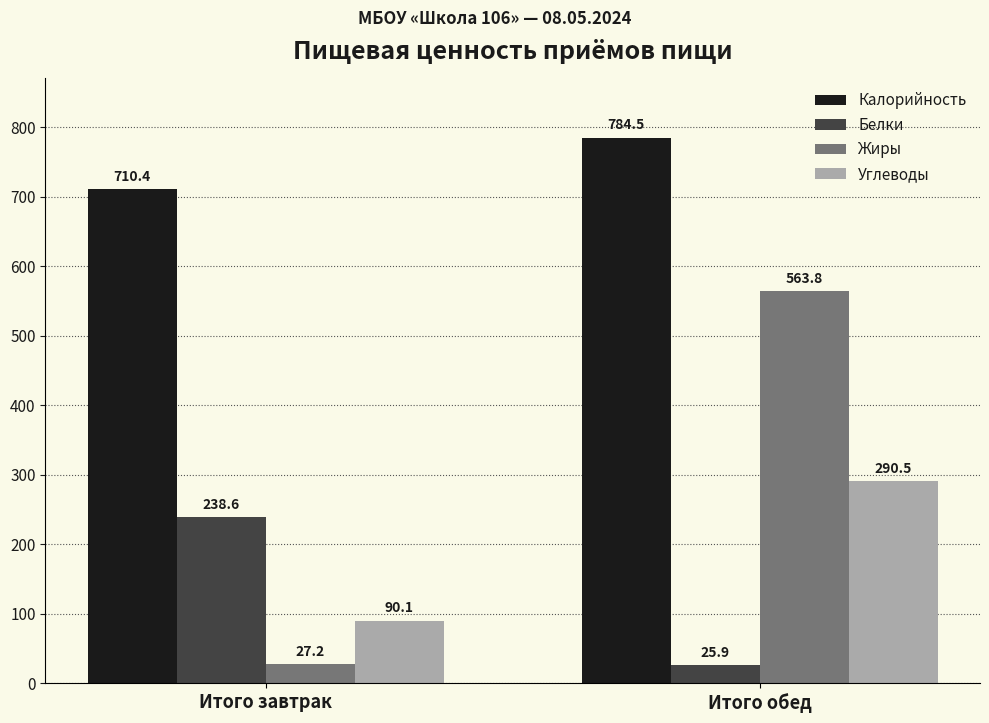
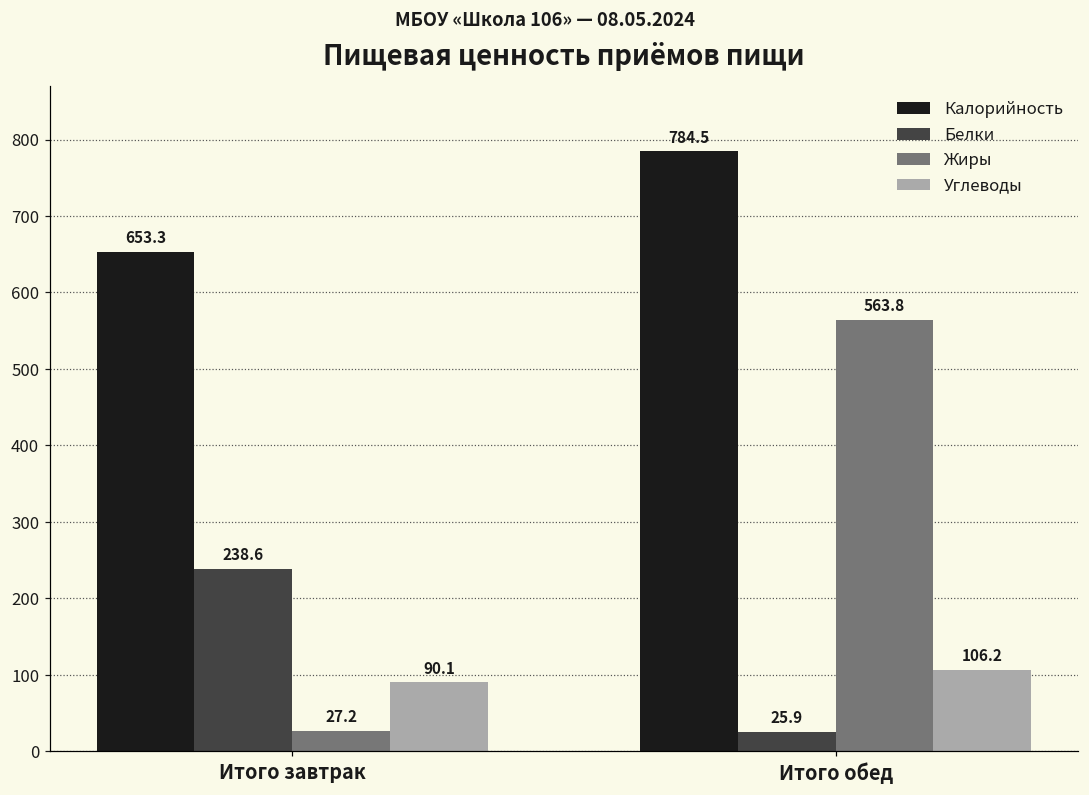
  {
    "Калорийность": {
-     "Итого завтрак": 710.4,
+     "Итого завтрак": 653.3,
      "Итого обед": 784.5
    },
    "Белки": {
      "Итого завтрак": 238.6,
      "Итого обед": 25.9
    },
    "Жиры": {
      "Итого завтрак": 27.2,
      "Итого обед": 563.8
    },
    "Углеводы": {
      "Итого завтрак": 90.1,
-     "Итого обед": 290.5
+     "Итого обед": 106.2
    }
  }
